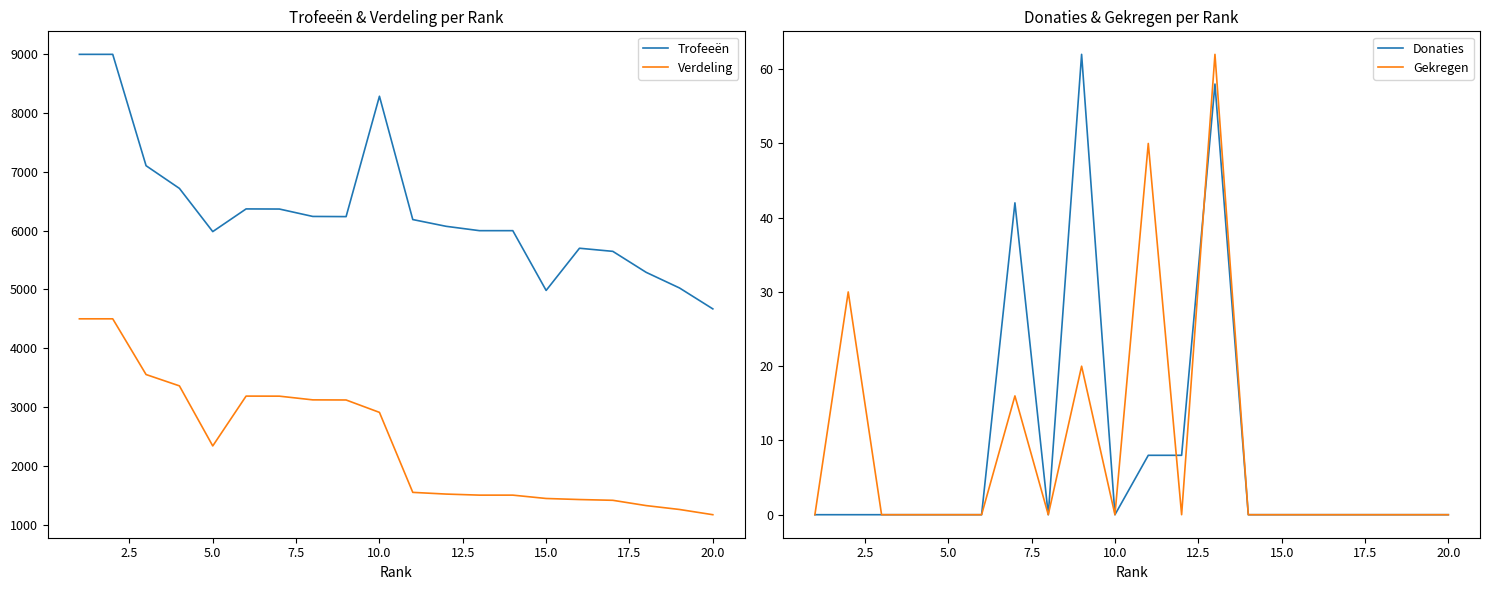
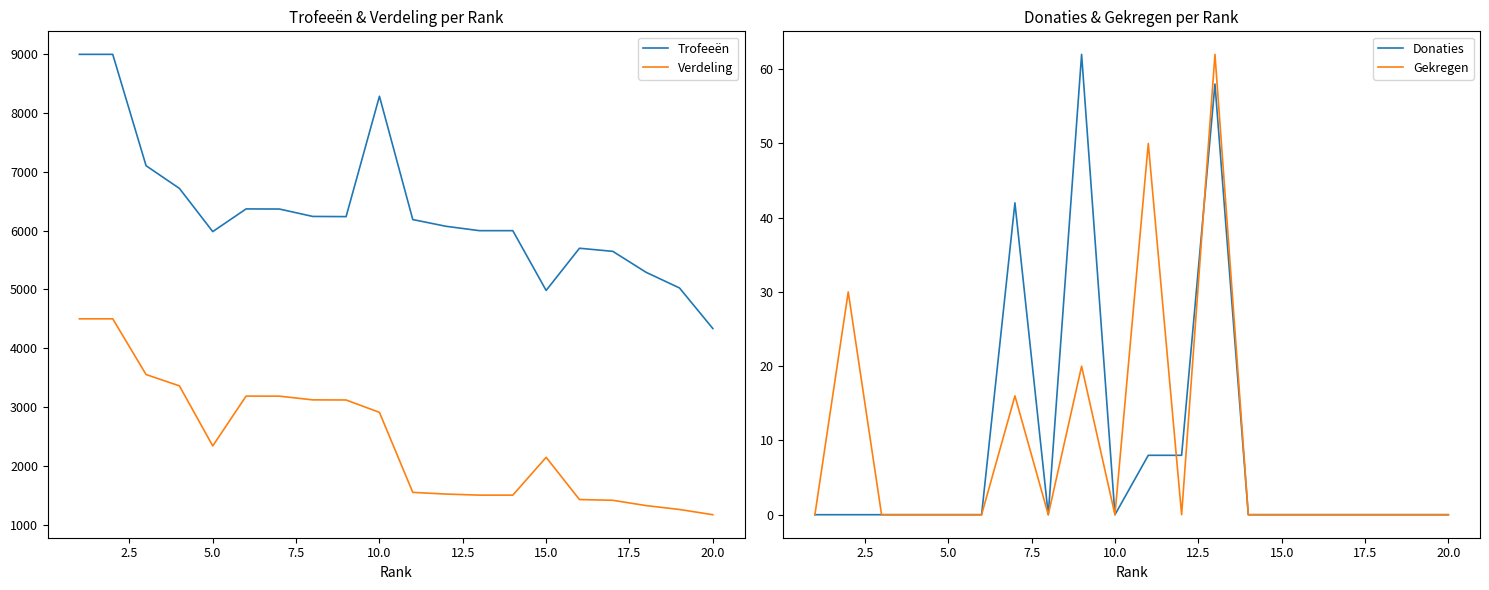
  {
    "Trofeeën & Verdeling per Rank": {
      "Trofeeën": {
        "5.0": 6000,
        "10.0": 8300,
        "15.0": 5000,
-       "20.0": 4700
+       "20.0": 4300
      },
      "Verdeling": {
        "5.0": 2300,
        "10.0": 2900,
-       "15.0": 1400,
+       "15.0": 2100,
        "20.0": 1200
      }
    }
  }
